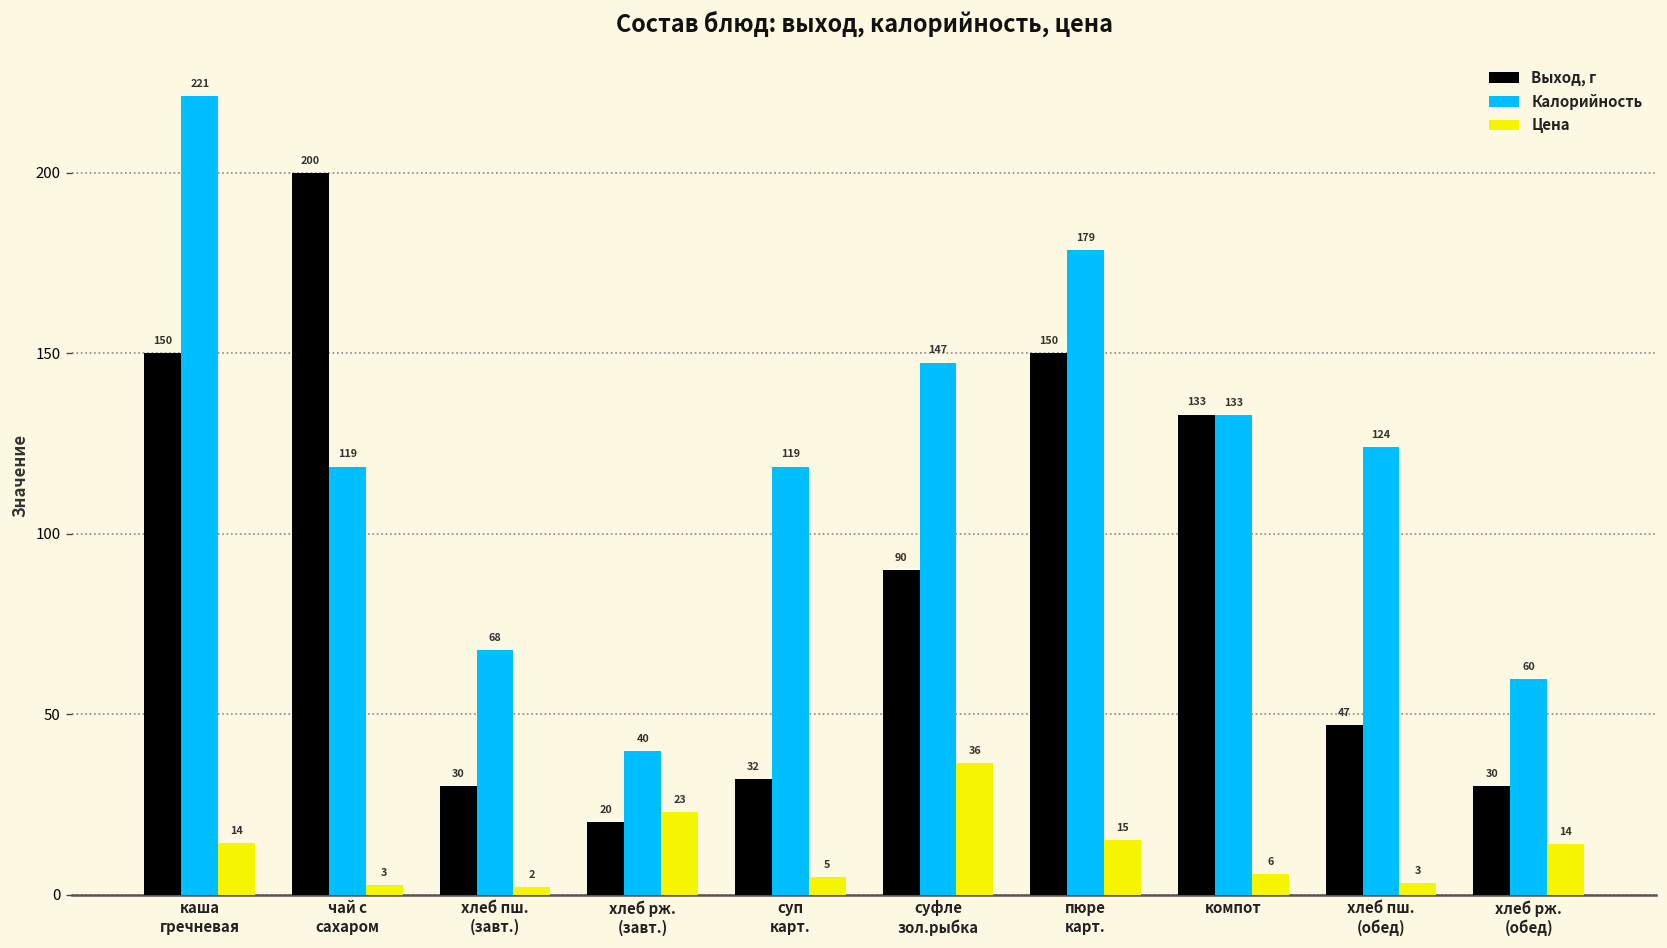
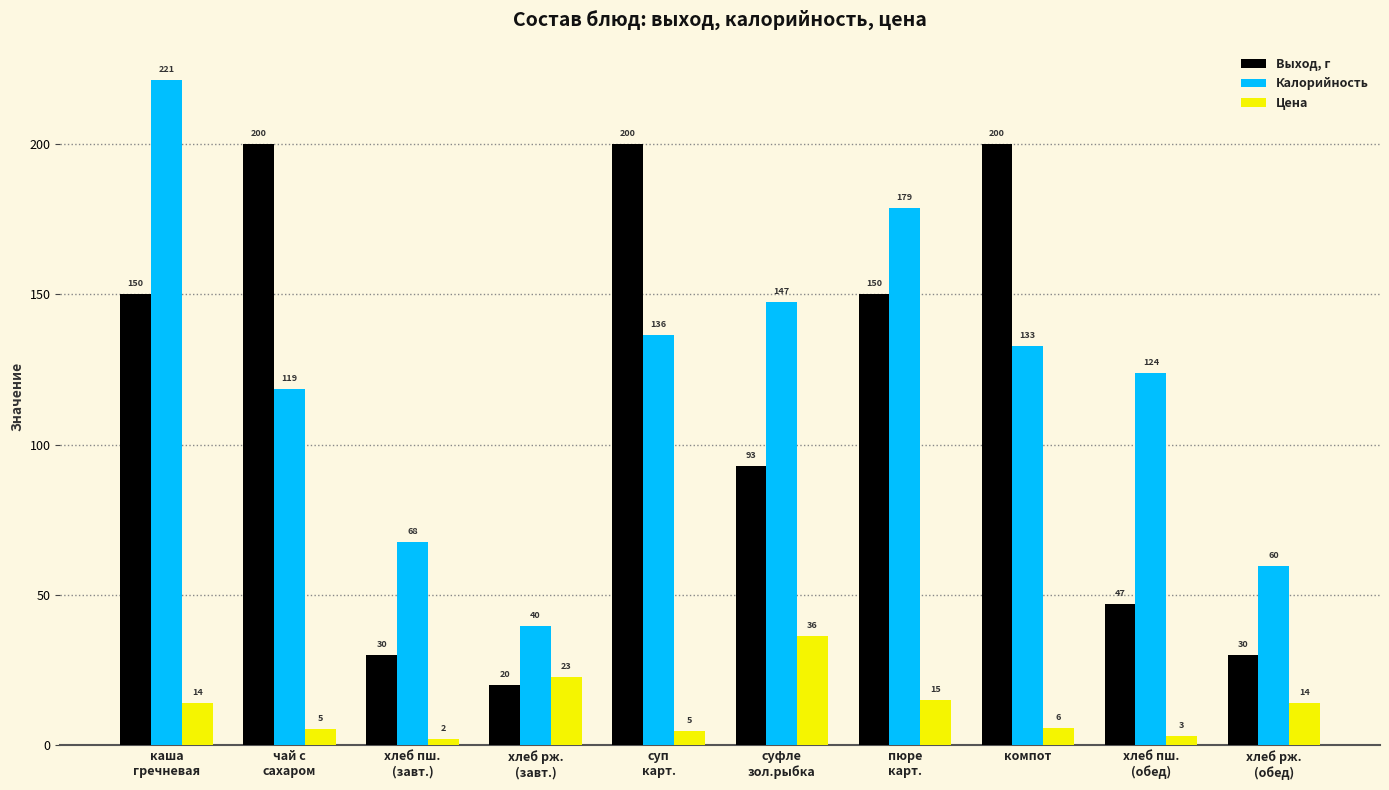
  {
    "Выход, г": {
      "каша гречневая": 150,
      "чай с сахаром": 200,
      "хлеб пш. (завт.)": 30,
      "хлеб рж. (завт.)": 20,
-     "суп карт.": 32,
-     "суфле зол.рыбка": 90,
+     "суп карт.": 200,
+     "суфле зол.рыбка": 93,
      "пюре карт.": 150,
-     "компот": 133,
+     "компот": 200,
      "хлеб пш. (обед)": 47,
      "хлеб рж. (обед)": 30
    },
    "Калорийность": {
      "каша гречневая": 221,
      "чай с сахаром": 119,
      "хлеб пш. (завт.)": 68,
      "хлеб рж. (завт.)": 40,
-     "суп карт.": 119,
+     "суп карт.": 136,
      "суфле зол.рыбка": 147,
      "пюре карт.": 179,
      "компот": 133,
      "хлеб пш. (обед)": 124,
      "хлеб рж. (обед)": 60
    },
    "Цена": {
      "каша гречневая": 14,
-     "чай с сахаром": 3,
+     "чай с сахаром": 5,
      "хлеб пш. (завт.)": 2,
      "хлеб рж. (завт.)": 23,
      "суп карт.": 5,
      "суфле зол.рыбка": 36,
      "пюре карт.": 15,
      "компот": 6,
      "хлеб пш. (обед)": 3,
      "хлеб рж. (обед)": 14
    }
  }
